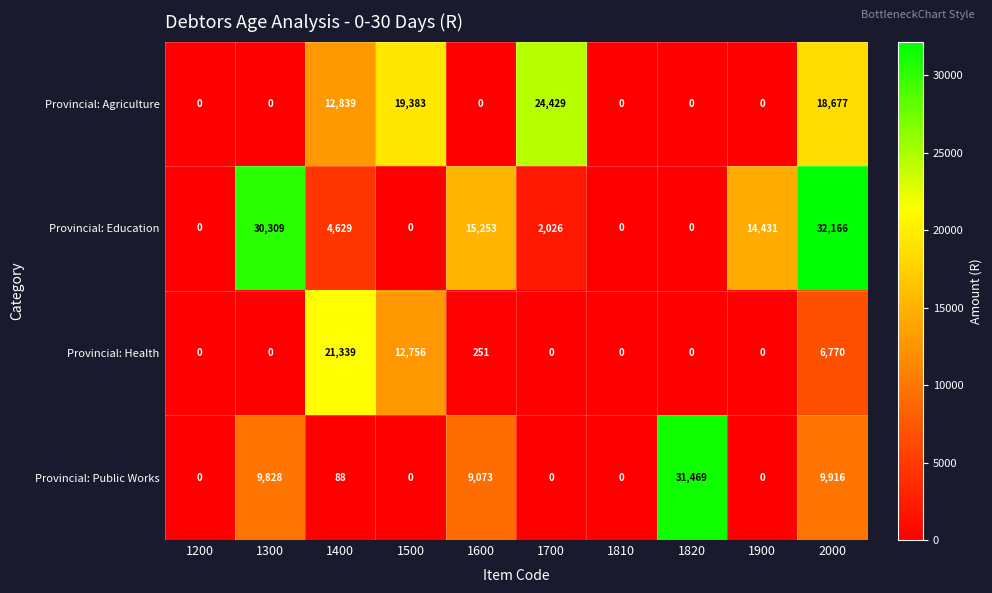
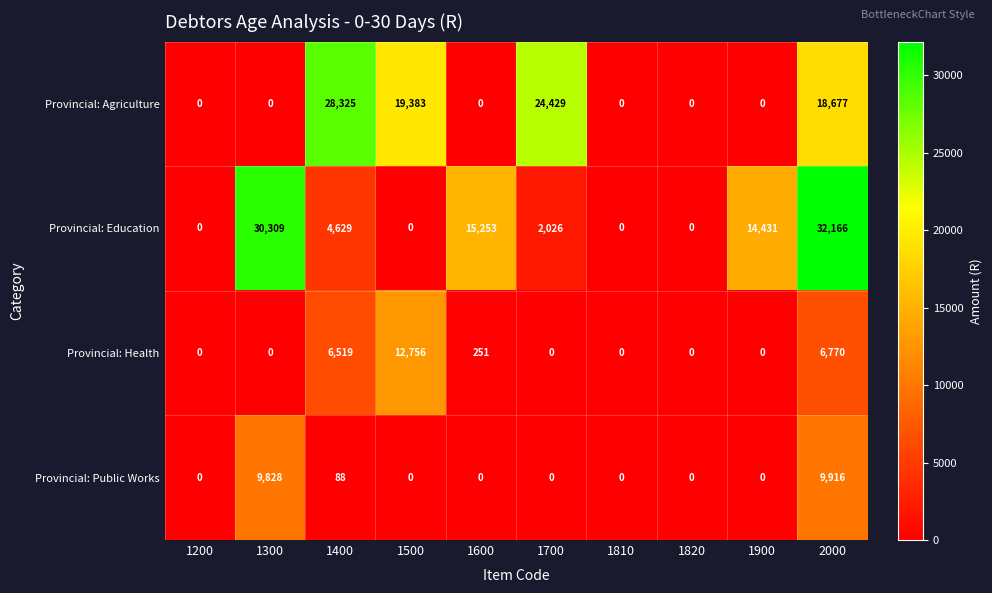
  {
    "Provincial: Agriculture": {
      "1200": "0",
      "1300": "0",
-     "1400": "12,839",
+     "1400": "28,325",
      "1500": "19,383",
      "1600": "0",
      "1700": "24,429",
      "1810": "0",
      "1820": "0",
      "1900": "0",
      "2000": "18,677"
    },
    "Provincial: Education": {
      "1200": "0",
      "1300": "30,309",
      "1400": "4,629",
      "1500": "0",
      "1600": "15,253",
      "1700": "2,026",
      "1810": "0",
      "1820": "0",
      "1900": "14,431",
      "2000": "32,166"
    },
    "Provincial: Health": {
      "1200": "0",
      "1300": "0",
-     "1400": "21,339",
+     "1400": "6,519",
      "1500": "12,756",
      "1600": "251",
      "1700": "0",
      "1810": "0",
      "1820": "0",
      "1900": "0",
      "2000": "6,770"
    },
    "Provincial: Public Works": {
      "1200": "0",
      "1300": "9,828",
      "1400": "88",
      "1500": "0",
-     "1600": "9,073",
+     "1600": "0",
      "1700": "0",
      "1810": "0",
-     "1820": "31,469",
+     "1820": "0",
      "1900": "0",
      "2000": "9,916"
    }
  }
